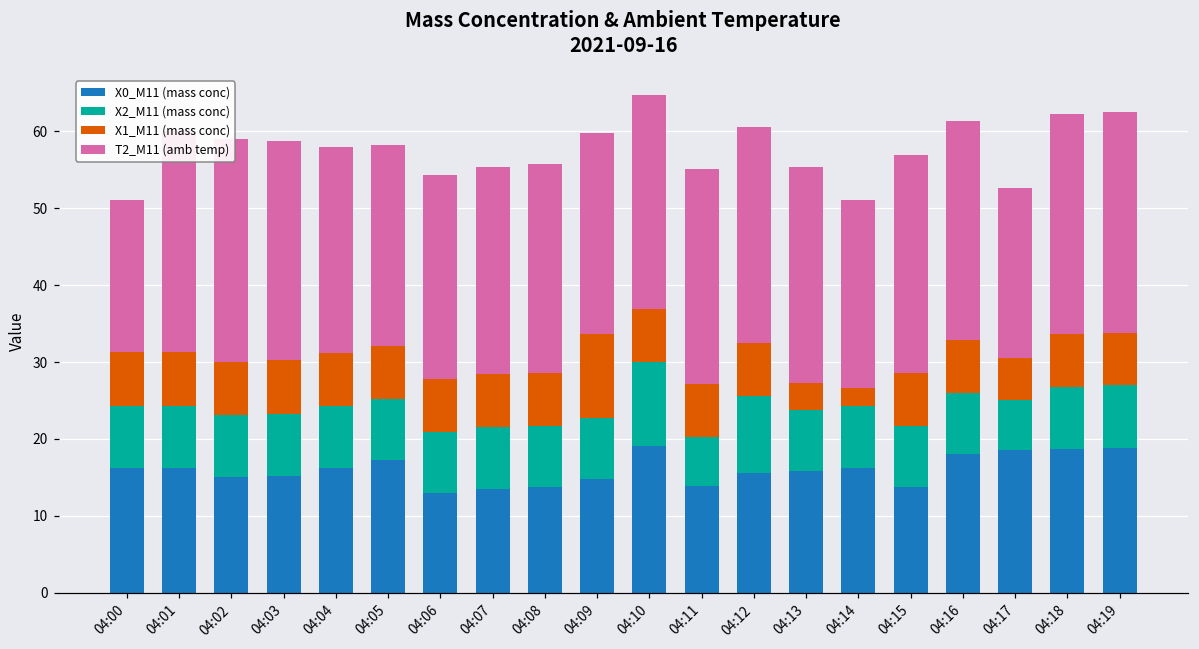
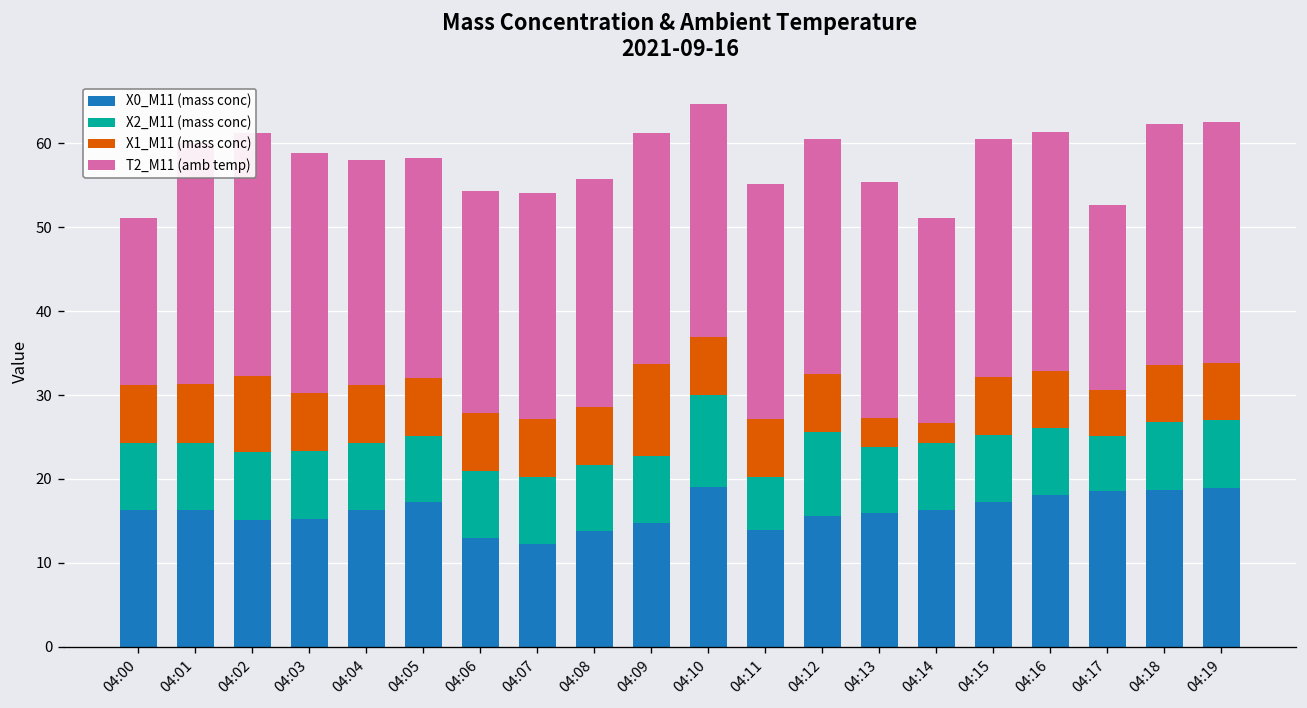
  {
    "X0_M11 (mass conc)": {
      "04:00": 16,
      "04:01": 16,
      "04:02": 15,
      "04:03": 15,
      "04:04": 16,
      "04:05": 17,
      "04:06": 13,
-     "04:07": 14,
+     "04:07": 12,
      "04:08": 14,
      "04:09": 15,
      "04:10": 19,
      "04:11": 14,
      "04:12": 16,
      "04:13": 16,
      "04:14": 16,
-     "04:15": 14,
+     "04:15": 17,
      "04:16": 18,
      "04:17": 19,
      "04:18": 19,
      "04:19": 19
    },
    "X2_M11 (mass conc)": {
      "04:00": 8,
      "04:01": 8,
      "04:02": 8,
      "04:03": 8,
      "04:04": 8,
      "04:05": 8,
      "04:06": 8,
      "04:07": 8,
      "04:08": 8,
      "04:09": 8,
      "04:10": 11,
      "04:11": 6,
      "04:12": 10,
      "04:13": 8,
      "04:14": 8,
      "04:15": 8,
      "04:16": 8,
      "04:17": 7,
      "04:18": 8,
      "04:19": 8
    },
    "X1_M11 (mass conc)": {
      "04:00": 7,
      "04:01": 7,
-     "04:02": 7,
+     "04:02": 9,
      "04:03": 7,
      "04:04": 7,
      "04:05": 7,
      "04:06": 7,
      "04:07": 7,
      "04:08": 7,
      "04:09": 11,
      "04:10": 7,
      "04:11": 7,
      "04:12": 7,
      "04:13": 3,
      "04:14": 2,
      "04:15": 7,
      "04:16": 7,
      "04:17": 6,
      "04:18": 7,
      "04:19": 7
    },
    "T2_M11 (amb temp)": {
      "04:00": 20,
      "04:03": 29,
      "04:04": 27,
      "04:05": 26,
      "04:06": 27,
      "04:07": 27,
      "04:08": 27,
-     "04:09": 26,
+     "04:09": 28,
      "04:10": 28,
      "04:11": 28,
      "04:12": 28,
      "04:13": 28,
      "04:14": 25,
      "04:15": 28,
      "04:16": 29,
      "04:17": 22,
      "04:18": 29,
      "04:19": 29
    }
  }
